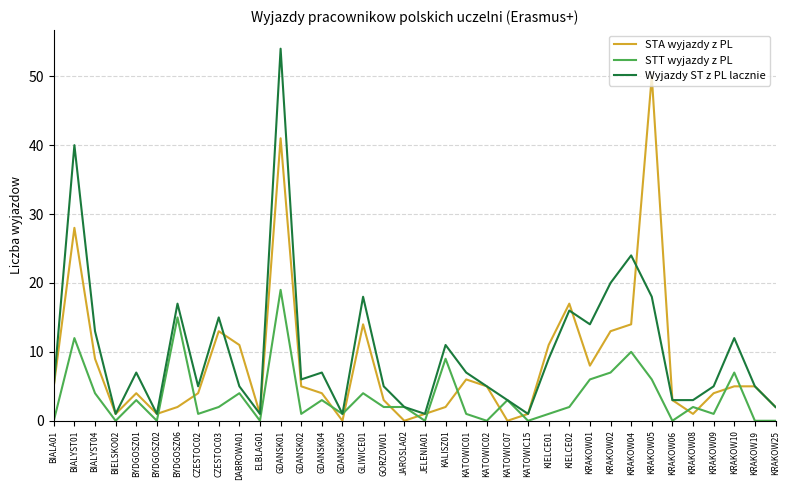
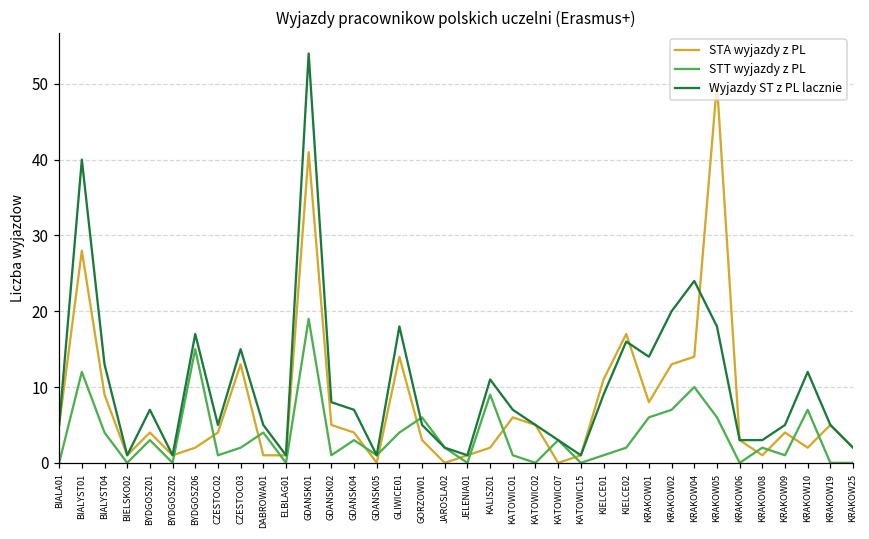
  {
    "STA wyjazdy z PL": {
      "BIALYST01": 28,
      "BIALYST04": 9,
      "BYDGOSZ01": 4,
      "BYDGOSZ06": 2,
      "CZESTOC02": 4,
      "CZESTOC03": 13,
-     "DABROWA01": 11,
+     "DABROWA01": 1,
      "GDANSK01": 41,
      "GDANSK02": 5,
      "GDANSK04": 4,
      "GDANSK05": 0,
      "GLIWICE01": 14,
      "GORZOW01": 3,
      "JAROSLA02": 0,
      "KALISZ01": 2,
      "KATOWIC01": 6,
      "KATOWIC07": 0,
      "KIELCE01": 11,
      "KIELCE02": 17,
      "KRAKOW01": 8,
      "KRAKOW02": 13,
      "KRAKOW04": 14,
      "KRAKOW08": 1,
      "KRAKOW09": 4,
-     "KRAKOW10": 5
+     "KRAKOW10": 2
    },
    "STT wyjazdy z PL": {
      "BIALA01": 0,
      "BIALYST01": 12,
      "BIALYST04": 4,
      "BIELSKO02": 0,
      "BYDGOSZ01": 3,
      "BYDGOSZ02": 0,
      "BYDGOSZ06": 15,
      "CZESTOC02": 1,
      "CZESTOC03": 2,
      "DABROWA01": 4,
      "ELBLAG01": 0,
      "GDANSK01": 19,
      "GDANSK02": 1,
      "GDANSK04": 3,
      "GLIWICE01": 4,
-     "GORZOW01": 2,
+     "GORZOW01": 6,
      "JELENIA01": 0,
      "KALISZ01": 9,
      "KATOWIC01": 1,
      "KATOWIC02": 0,
      "KATOWIC15": 0,
      "KIELCE01": 1,
      "KIELCE02": 2,
      "KRAKOW01": 6,
      "KRAKOW02": 7,
      "KRAKOW04": 10,
      "KRAKOW05": 6,
      "KRAKOW06": 0,
      "KRAKOW08": 2,
      "KRAKOW09": 1,
      "KRAKOW10": 7,
      "KRAKOW19": 0,
      "KRAKOW25": 0
    },
    "Wyjazdy ST z PL lacznie": {
      "BIALYST01": 40,
      "BIALYST04": 13,
      "BYDGOSZ01": 7,
      "BYDGOSZ06": 17,
      "CZESTOC02": 5,
      "CZESTOC03": 15,
      "DABROWA01": 5,
      "GDANSK01": 54,
-     "GDANSK02": 6,
+     "GDANSK02": 8,
      "GDANSK04": 7,
      "GLIWICE01": 18,
      "GORZOW01": 5,
      "KALISZ01": 11,
      "KATOWIC01": 7,
      "KIELCE01": 9,
      "KIELCE02": 16,
      "KRAKOW01": 14,
      "KRAKOW02": 20,
      "KRAKOW04": 24,
      "KRAKOW05": 18,
      "KRAKOW08": 3,
      "KRAKOW09": 5,
      "KRAKOW10": 12
    }
  }
